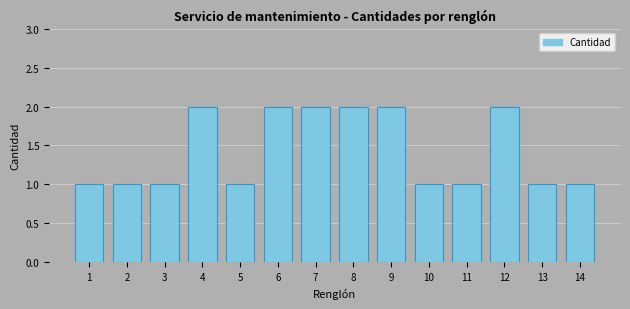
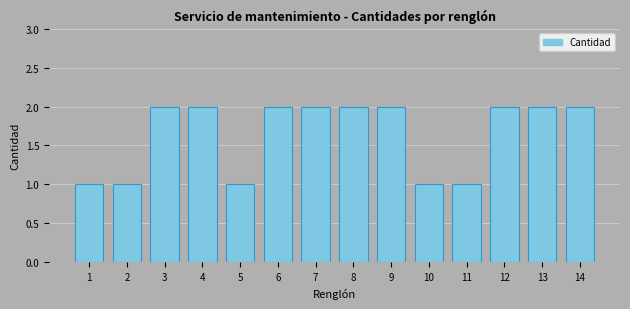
  {
    "1": 1,
    "2": 1,
-   "3": 1,
+   "3": 2,
    "4": 2,
    "5": 1,
    "6": 2,
    "7": 2,
    "8": 2,
    "9": 2,
    "10": 1,
    "11": 1,
    "12": 2,
-   "13": 1,
-   "14": 1
+   "13": 2,
+   "14": 2
  }
